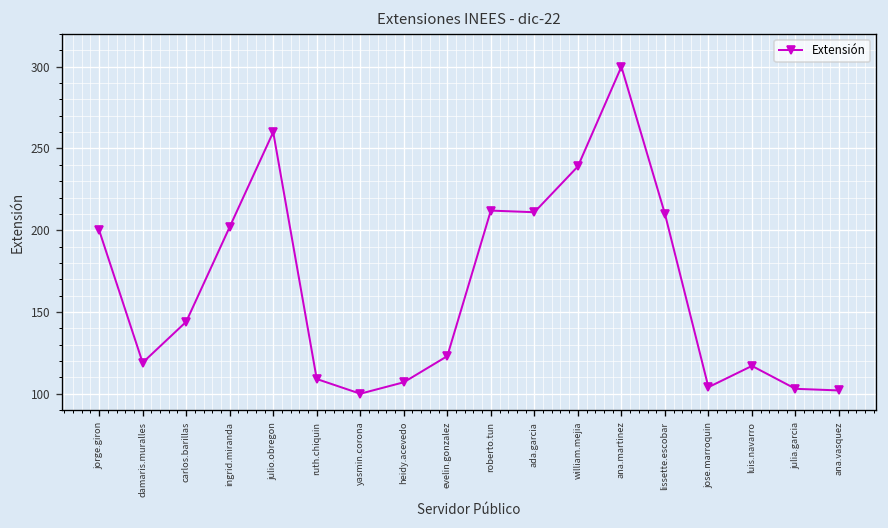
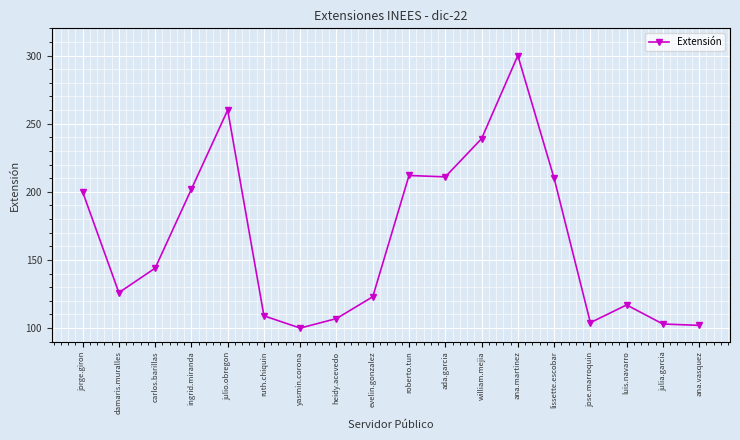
  {
    "jorge.giron": 200,
-   "damaris.muralles": 119,
+   "damaris.muralles": 126,
    "carlos.barillas": 144,
    "ingrid.miranda": 202,
    "julio.obregon": 260,
    "ruth.chiquin": 109,
    "yasmin.corona": 100,
    "heidy.acevedo": 107,
    "evelin.gonzalez": 123,
    "roberto.tun": 212,
    "ada.garcia": 211,
    "william.mejia": 239,
    "ana.martinez": 300,
    "lissette.escobar": 210,
    "jose.marroquin": 104,
    "luis.navarro": 117,
    "julia.garcia": 103,
    "ana.vasquez": 102
  }
